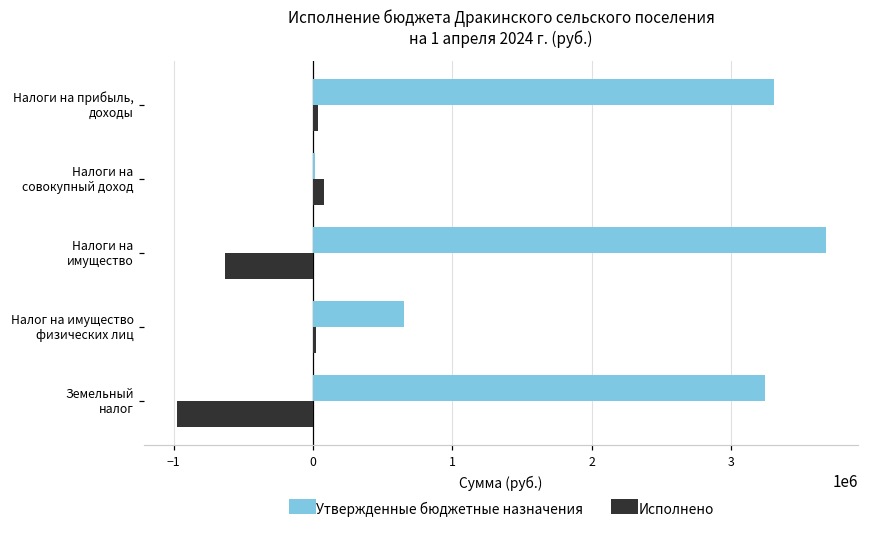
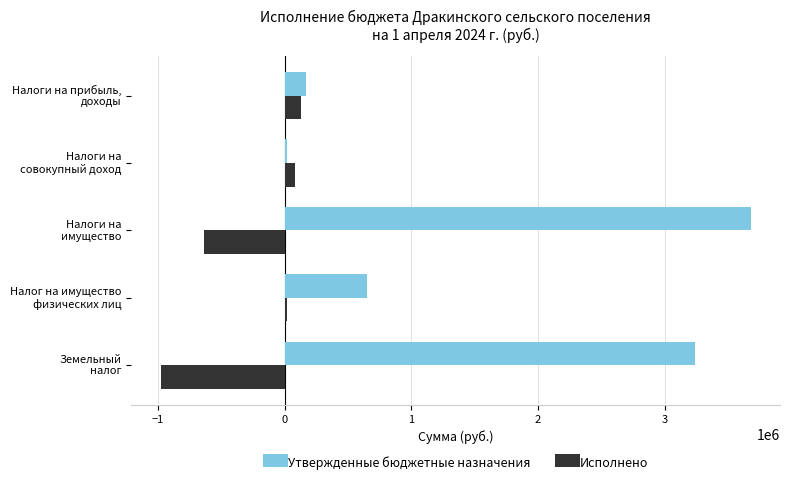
  {
    "Утвержденные бюджетные назначения": {
-     "Налоги на прибыль, доходы": 3310000,
+     "Налоги на прибыль, доходы": 170000,
      "Налоги на имущество": 3680000,
      "Налог на имущество физических лиц": 650000,
      "Земельный налог": 3240000
    },
    "Исполнено": {
-     "Налоги на прибыль, доходы": 30000,
+     "Налоги на прибыль, доходы": 130000,
      "Налоги на совокупный доход": 80000,
      "Налоги на имущество": -630000,
      "Налог на имущество физических лиц": 20000,
      "Земельный налог": -980000
    }
  }
